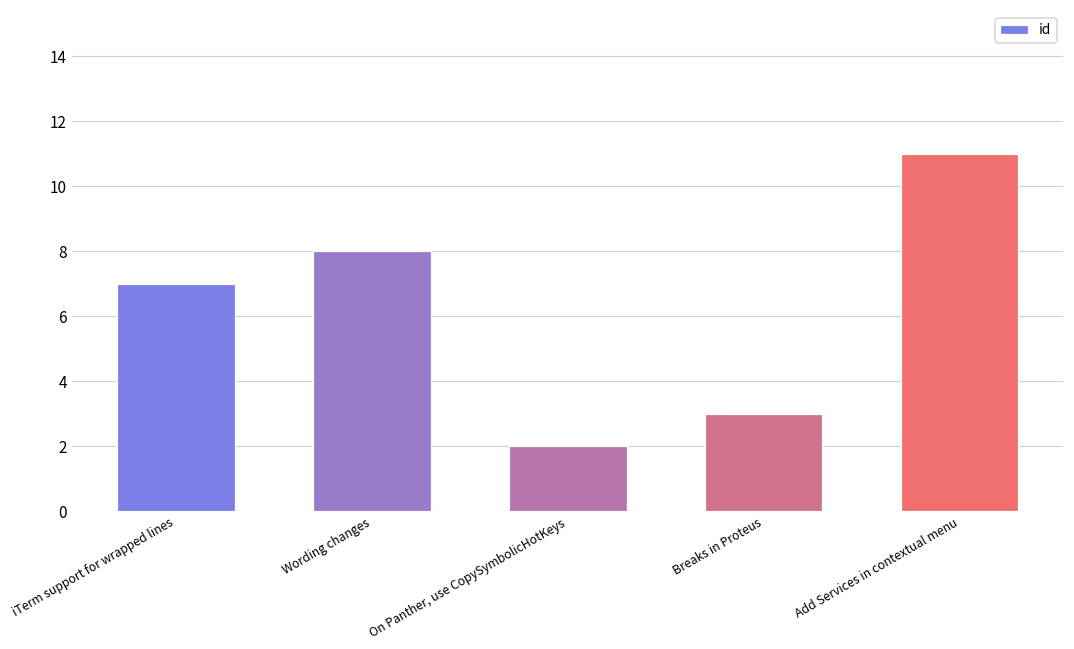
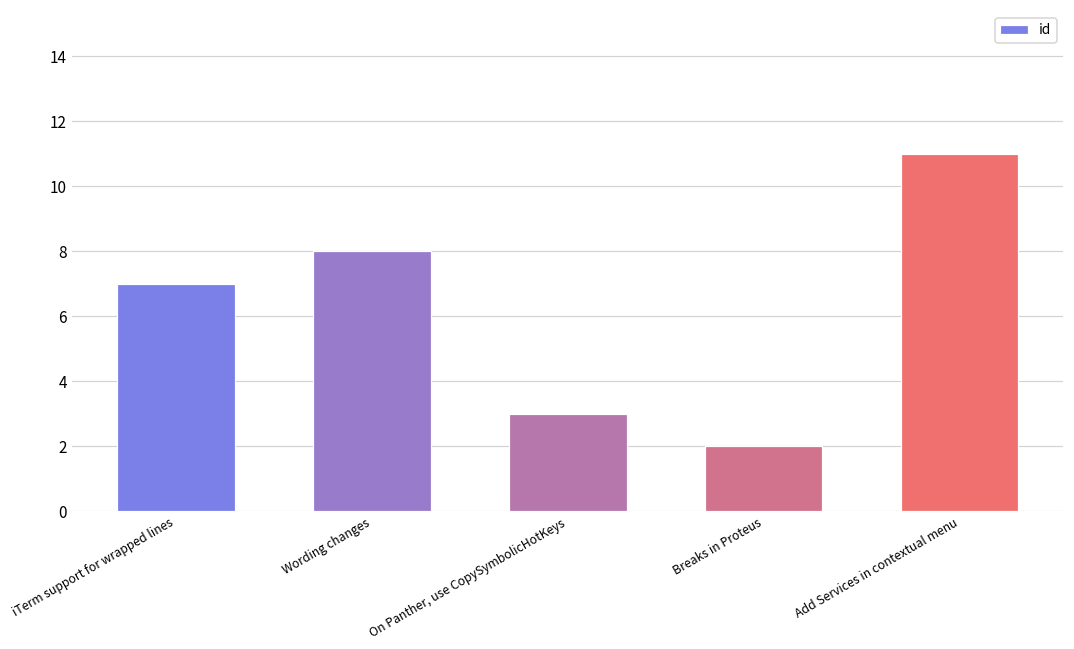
  {
    "iTerm support for wrapped lines": 7,
    "Wording changes": 8,
-   "On Panther, use CopySymbolicHotKeys": 2,
-   "Breaks in Proteus": 3,
+   "On Panther, use CopySymbolicHotKeys": 3,
+   "Breaks in Proteus": 2,
    "Add Services in contextual menu": 11
  }
